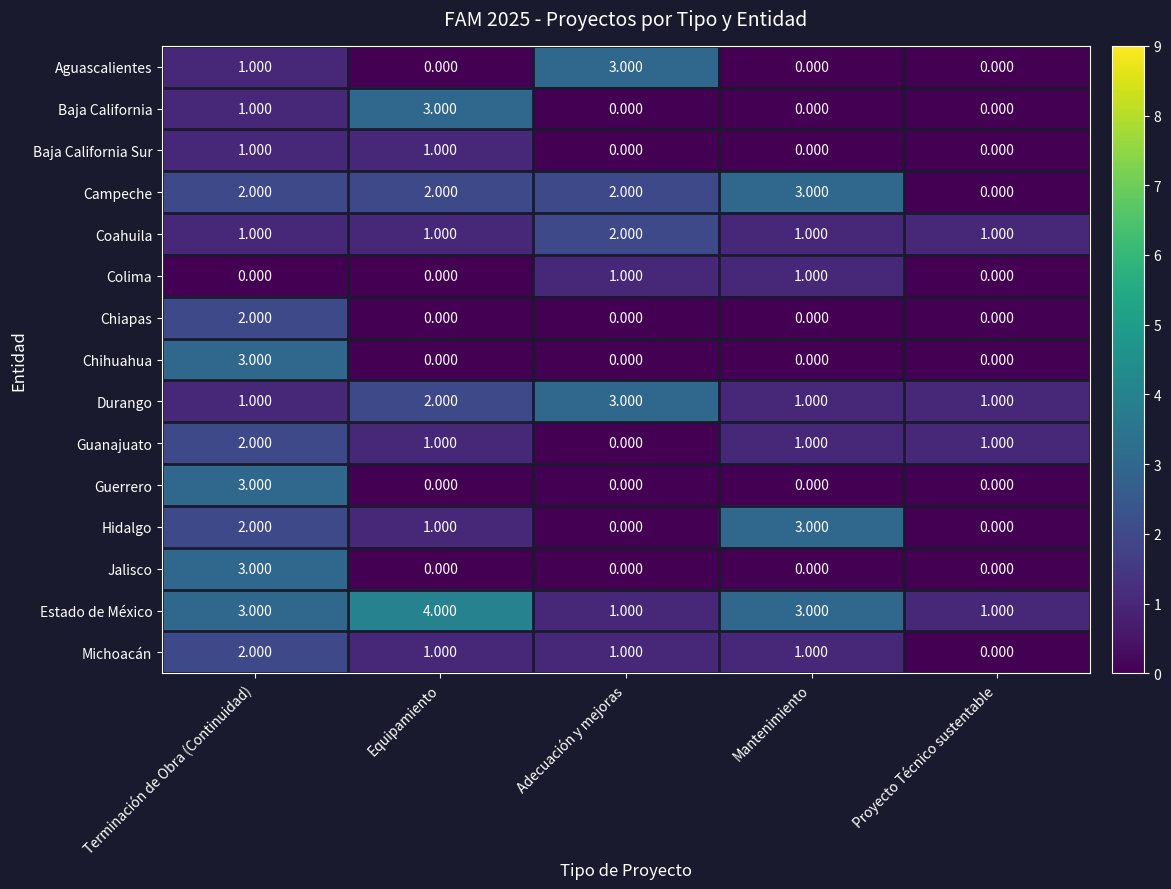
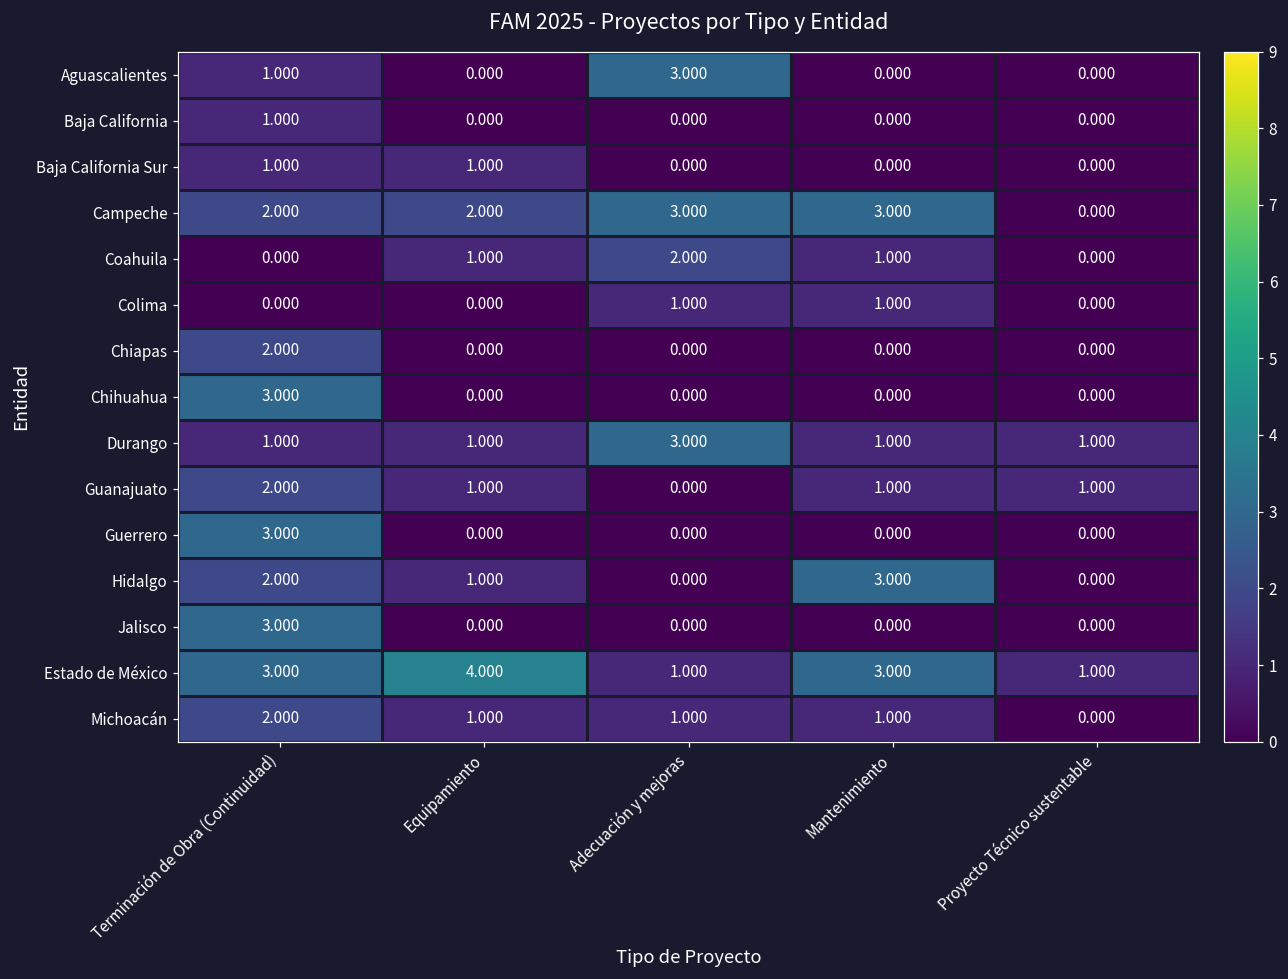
  {
    "Aguascalientes": {
      "Terminación de Obra (Continuidad)": 1.000,
      "Equipamiento": 0.000,
      "Adecuación y mejoras": 3.000,
      "Mantenimiento": 0.000,
      "Proyecto Técnico sustentable": 0.000
    },
    "Baja California": {
      "Terminación de Obra (Continuidad)": 1.000,
-     "Equipamiento": 3.000,
+     "Equipamiento": 0.000,
      "Adecuación y mejoras": 0.000,
      "Mantenimiento": 0.000,
      "Proyecto Técnico sustentable": 0.000
    },
    "Baja California Sur": {
      "Terminación de Obra (Continuidad)": 1.000,
      "Equipamiento": 1.000,
      "Adecuación y mejoras": 0.000,
      "Mantenimiento": 0.000,
      "Proyecto Técnico sustentable": 0.000
    },
    "Campeche": {
      "Terminación de Obra (Continuidad)": 2.000,
      "Equipamiento": 2.000,
-     "Adecuación y mejoras": 2.000,
+     "Adecuación y mejoras": 3.000,
      "Mantenimiento": 3.000,
      "Proyecto Técnico sustentable": 0.000
    },
    "Coahuila": {
-     "Terminación de Obra (Continuidad)": 1.000,
+     "Terminación de Obra (Continuidad)": 0.000,
      "Equipamiento": 1.000,
      "Adecuación y mejoras": 2.000,
      "Mantenimiento": 1.000,
-     "Proyecto Técnico sustentable": 1.000
+     "Proyecto Técnico sustentable": 0.000
    },
    "Colima": {
      "Terminación de Obra (Continuidad)": 0.000,
      "Equipamiento": 0.000,
      "Adecuación y mejoras": 1.000,
      "Mantenimiento": 1.000,
      "Proyecto Técnico sustentable": 0.000
    },
    "Chiapas": {
      "Terminación de Obra (Continuidad)": 2.000,
      "Equipamiento": 0.000,
      "Adecuación y mejoras": 0.000,
      "Mantenimiento": 0.000,
      "Proyecto Técnico sustentable": 0.000
    },
    "Chihuahua": {
      "Terminación de Obra (Continuidad)": 3.000,
      "Equipamiento": 0.000,
      "Adecuación y mejoras": 0.000,
      "Mantenimiento": 0.000,
      "Proyecto Técnico sustentable": 0.000
    },
    "Durango": {
      "Terminación de Obra (Continuidad)": 1.000,
-     "Equipamiento": 2.000,
+     "Equipamiento": 1.000,
      "Adecuación y mejoras": 3.000,
      "Mantenimiento": 1.000,
      "Proyecto Técnico sustentable": 1.000
    },
    "Guanajuato": {
      "Terminación de Obra (Continuidad)": 2.000,
      "Equipamiento": 1.000,
      "Adecuación y mejoras": 0.000,
      "Mantenimiento": 1.000,
      "Proyecto Técnico sustentable": 1.000
    },
    "Guerrero": {
      "Terminación de Obra (Continuidad)": 3.000,
      "Equipamiento": 0.000,
      "Adecuación y mejoras": 0.000,
      "Mantenimiento": 0.000,
      "Proyecto Técnico sustentable": 0.000
    },
    "Hidalgo": {
      "Terminación de Obra (Continuidad)": 2.000,
      "Equipamiento": 1.000,
      "Adecuación y mejoras": 0.000,
      "Mantenimiento": 3.000,
      "Proyecto Técnico sustentable": 0.000
    },
    "Jalisco": {
      "Terminación de Obra (Continuidad)": 3.000,
      "Equipamiento": 0.000,
      "Adecuación y mejoras": 0.000,
      "Mantenimiento": 0.000,
      "Proyecto Técnico sustentable": 0.000
    },
    "Estado de México": {
      "Terminación de Obra (Continuidad)": 3.000,
      "Equipamiento": 4.000,
      "Adecuación y mejoras": 1.000,
      "Mantenimiento": 3.000,
      "Proyecto Técnico sustentable": 1.000
    },
    "Michoacán": {
      "Terminación de Obra (Continuidad)": 2.000,
      "Equipamiento": 1.000,
      "Adecuación y mejoras": 1.000,
      "Mantenimiento": 1.000,
      "Proyecto Técnico sustentable": 0.000
    }
  }
